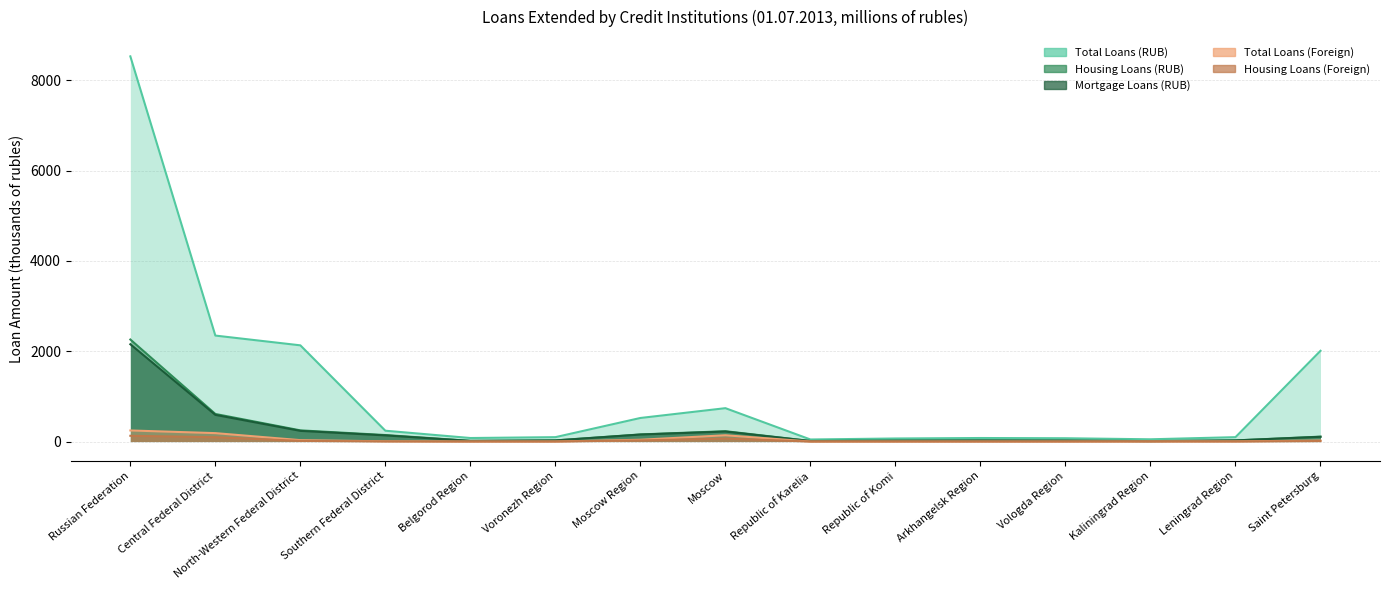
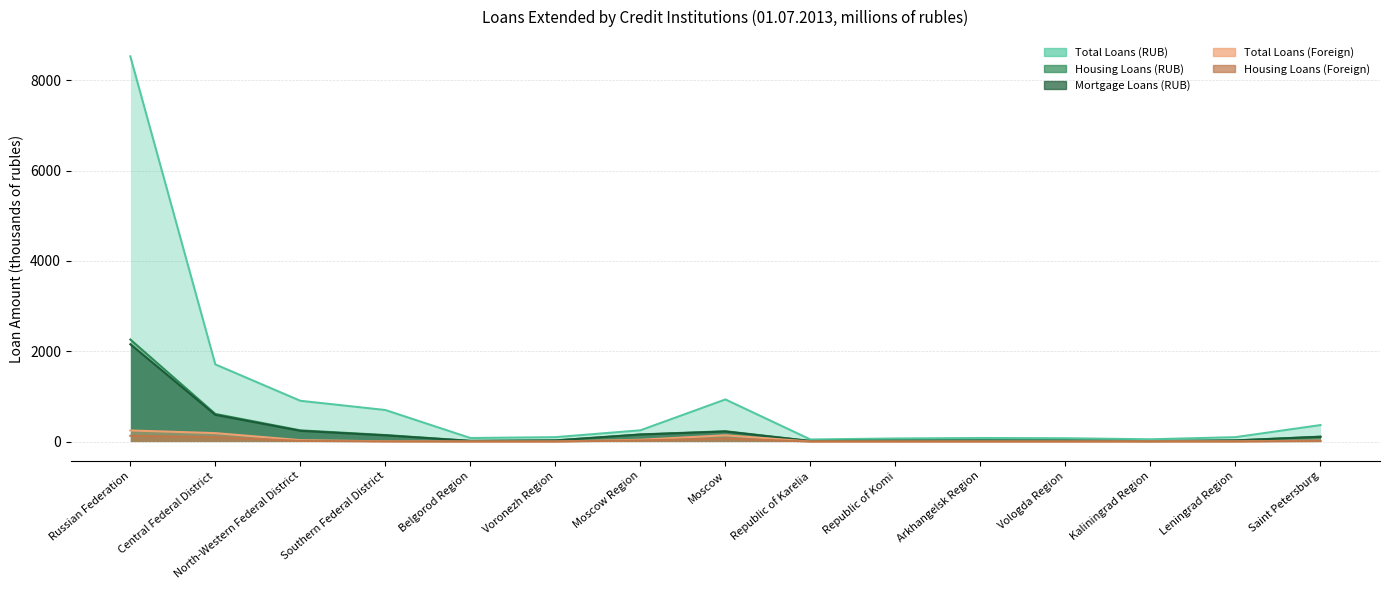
  {
    "Total Loans (RUB)": {
      "Russian Federation": 8500,
-     "Central Federal District": 2300,
-     "North-Western Federal District": 2100,
-     "Southern Federal District": 200,
+     "Central Federal District": 1700,
+     "North-Western Federal District": 900,
+     "Southern Federal District": 700,
      "Belgorod Region": 100,
      "Voronezh Region": 100,
-     "Moscow Region": 500,
-     "Moscow": 700,
+     "Moscow Region": 200,
+     "Moscow": 900,
      "Leningrad Region": 100,
-     "Saint Petersburg": 2000
+     "Saint Petersburg": 400
    },
    "Total Loans (Foreign)": {
      "Russian Federation": 200,
      "Central Federal District": 200,
      "Moscow": 100
    },
    "Housing Loans (Foreign)": {
      "Russian Federation": 100,
      "Central Federal District": 100,
      "Moscow": 100
    }
  }
